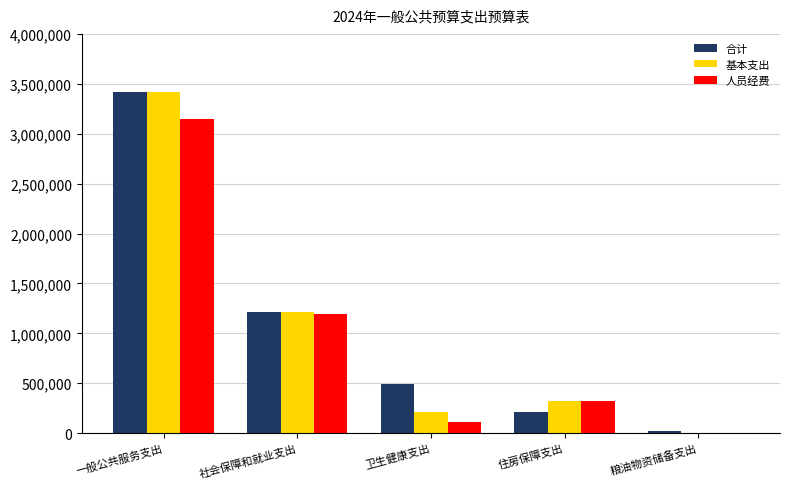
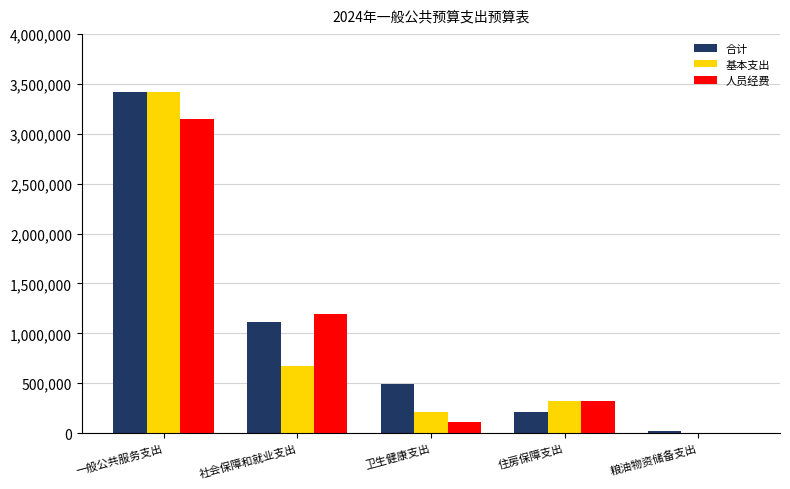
  {
    "合计": {
      "一般公共服务支出": "3,400,000",
-     "社会保障和就业支出": "1,200,000",
+     "社会保障和就业支出": "1,100,000",
      "卫生健康支出": "500,000",
      "住房保障支出": "200,000"
    },
    "基本支出": {
      "一般公共服务支出": "3,400,000",
-     "社会保障和就业支出": "1,200,000",
+     "社会保障和就业支出": "700,000",
      "卫生健康支出": "200,000",
      "住房保障支出": "300,000",
      "粮油物资储备支出": "0"
    },
    "人员经费": {
      "一般公共服务支出": "3,100,000",
      "社会保障和就业支出": "1,200,000",
      "卫生健康支出": "100,000",
      "住房保障支出": "300,000",
      "粮油物资储备支出": "0"
    }
  }
